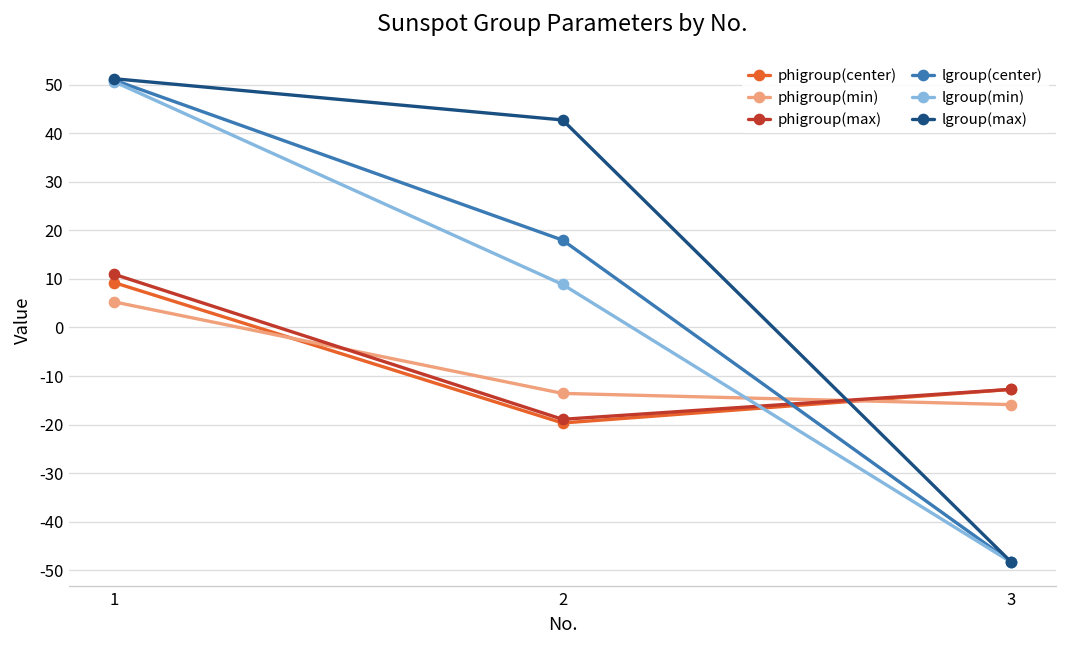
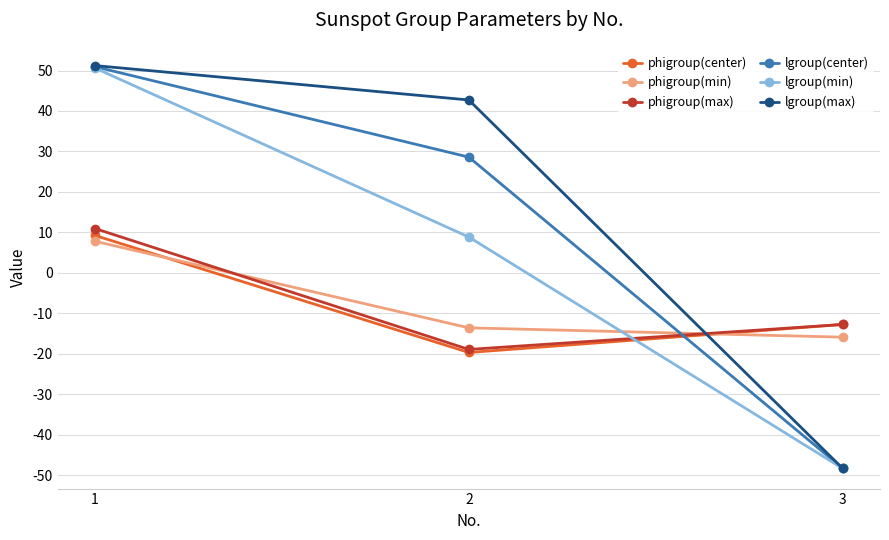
  {
    "phigroup(min)": {
-     "1": 5,
+     "1": 8,
      "2": -14,
      "3": -16
    },
    "lgroup(center)": {
-     "2": 18
+     "2": 29
    },
    "lgroup(min)": {
      "2": 9
    },
    "lgroup(max)": {
      "2": 43
    }
  }
